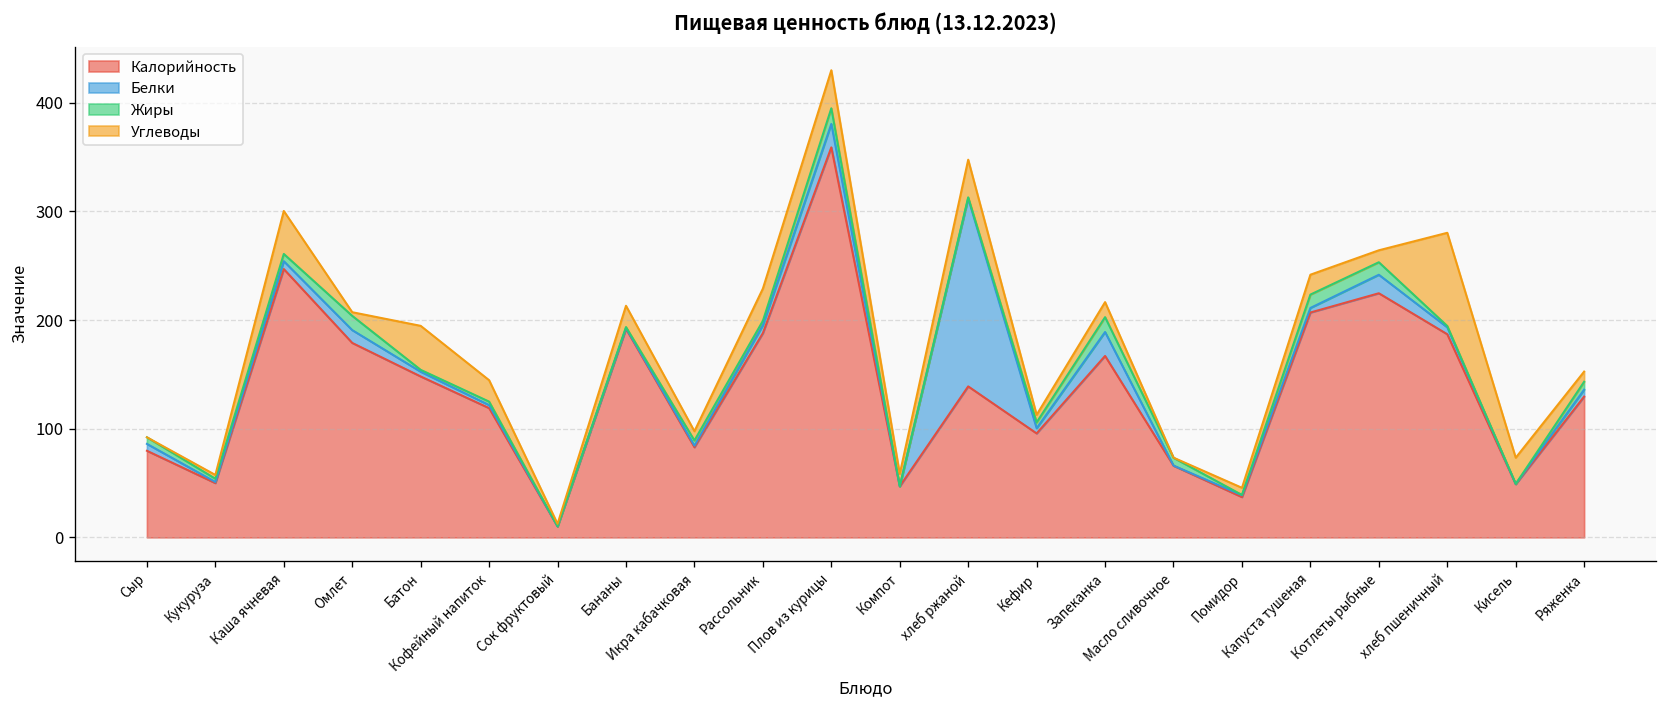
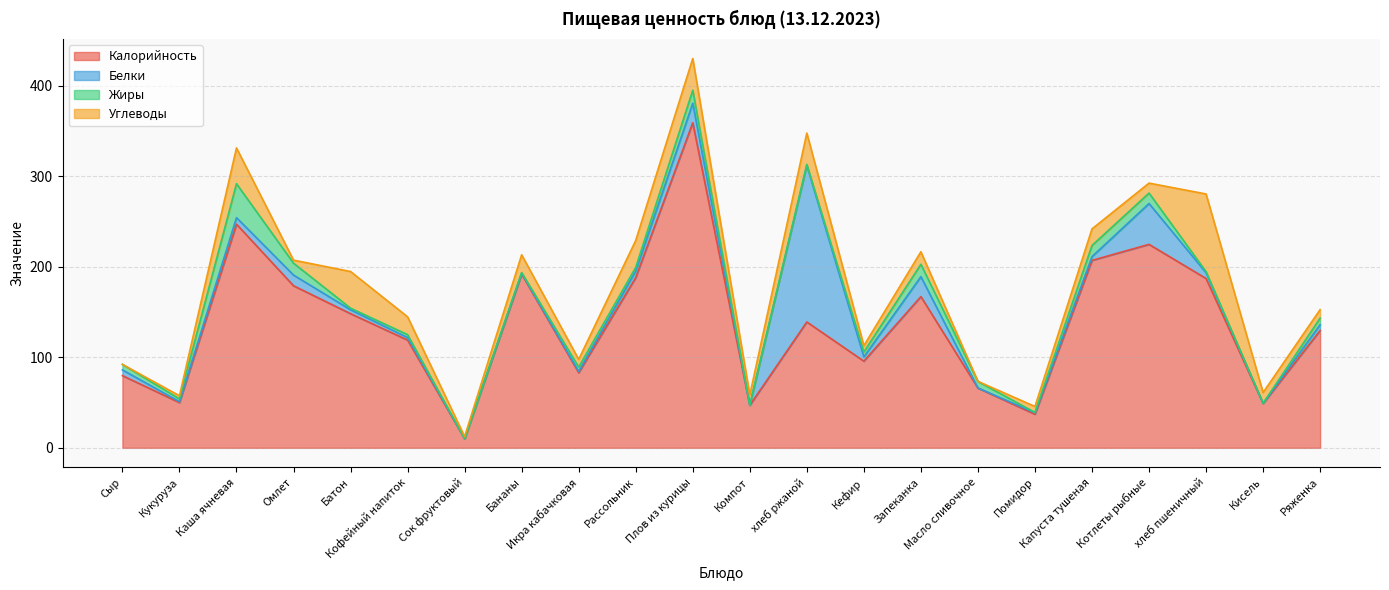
  {
    "Калорийность": {
      "Сыр": 80,
      "Каша ячневая": 250,
      "Омлет": 180,
      "Батон": 150,
      "Рассольник": 190,
      "Плов из курицы": 360,
      "хлеб ржаной": 140,
      "Кефир": 100,
      "Запеканка": 170,
      "Капуста тушеная": 210,
      "Котлеты рыбные": 220,
      "хлеб пшеничный": 190,
      "Ряженка": 130
    },
    "Белки": {
      "Сыр": 10,
      "Каша ячневая": 10,
      "Омлет": 10,
      "Рассольник": 10,
      "Плов из курицы": 20,
      "Кефир": 0,
      "Запеканка": 20,
      "Капуста тушеная": 0,
-     "Котлеты рыбные": 20,
+     "Котлеты рыбные": 50,
      "Ряженка": 10
    },
    "Жиры": {
      "Кукуруза": 0,
-     "Каша ячневая": 10,
+     "Каша ячневая": 40,
      "Омлет": 10,
      "Кофейный напиток": 0,
      "Икра кабачковая": 0,
      "Рассольник": 0,
      "Плов из курицы": 10,
      "Кефир": 10,
      "Запеканка": 10,
      "Капуста тушеная": 10,
      "Котлеты рыбные": 10,
      "Ряженка": 10
    },
    "Углеводы": {
      "Кукуруза": 0,
      "Каша ячневая": 40,
      "Омлет": 0,
      "Батон": 40,
      "Кофейный напиток": 20,
      "Бананы": 20,
      "Икра кабачковая": 10,
      "Рассольник": 30,
      "Плов из курицы": 40,
      "Компот": 10,
      "хлеб ржаной": 30,
      "Кефир": 10,
      "Запеканка": 10,
      "Помидор": 10,
      "Капуста тушеная": 20,
      "Котлеты рыбные": 10,
      "хлеб пшеничный": 90,
-     "Кисель": 20,
+     "Кисель": 10,
      "Ряженка": 10
    }
  }
